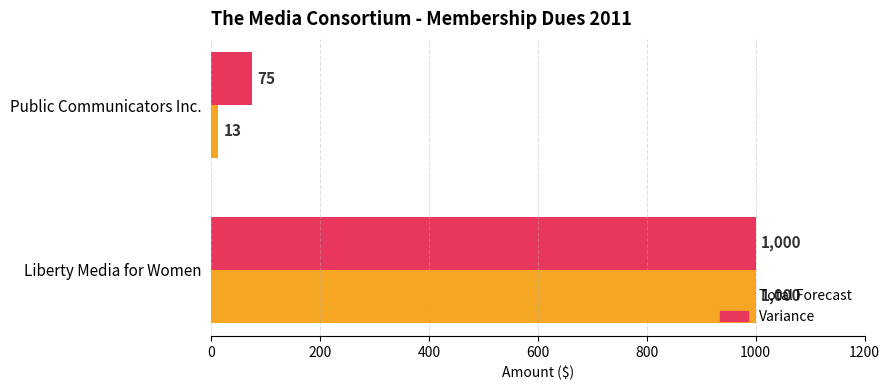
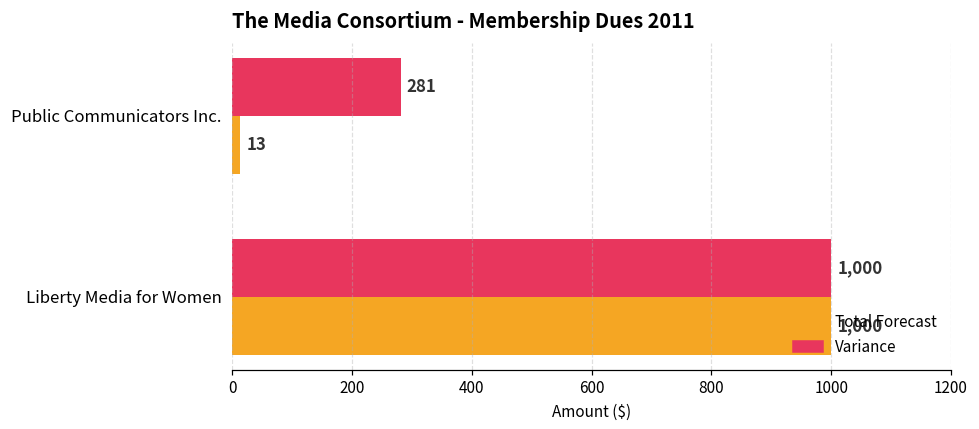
  {
    "Total Forecast": {
      "Public Communicators Inc.": "13",
      "Liberty Media for Women": "1,000"
    },
    "Variance": {
-     "Public Communicators Inc.": "75",
+     "Public Communicators Inc.": "281",
      "Liberty Media for Women": "1,000"
    }
  }
